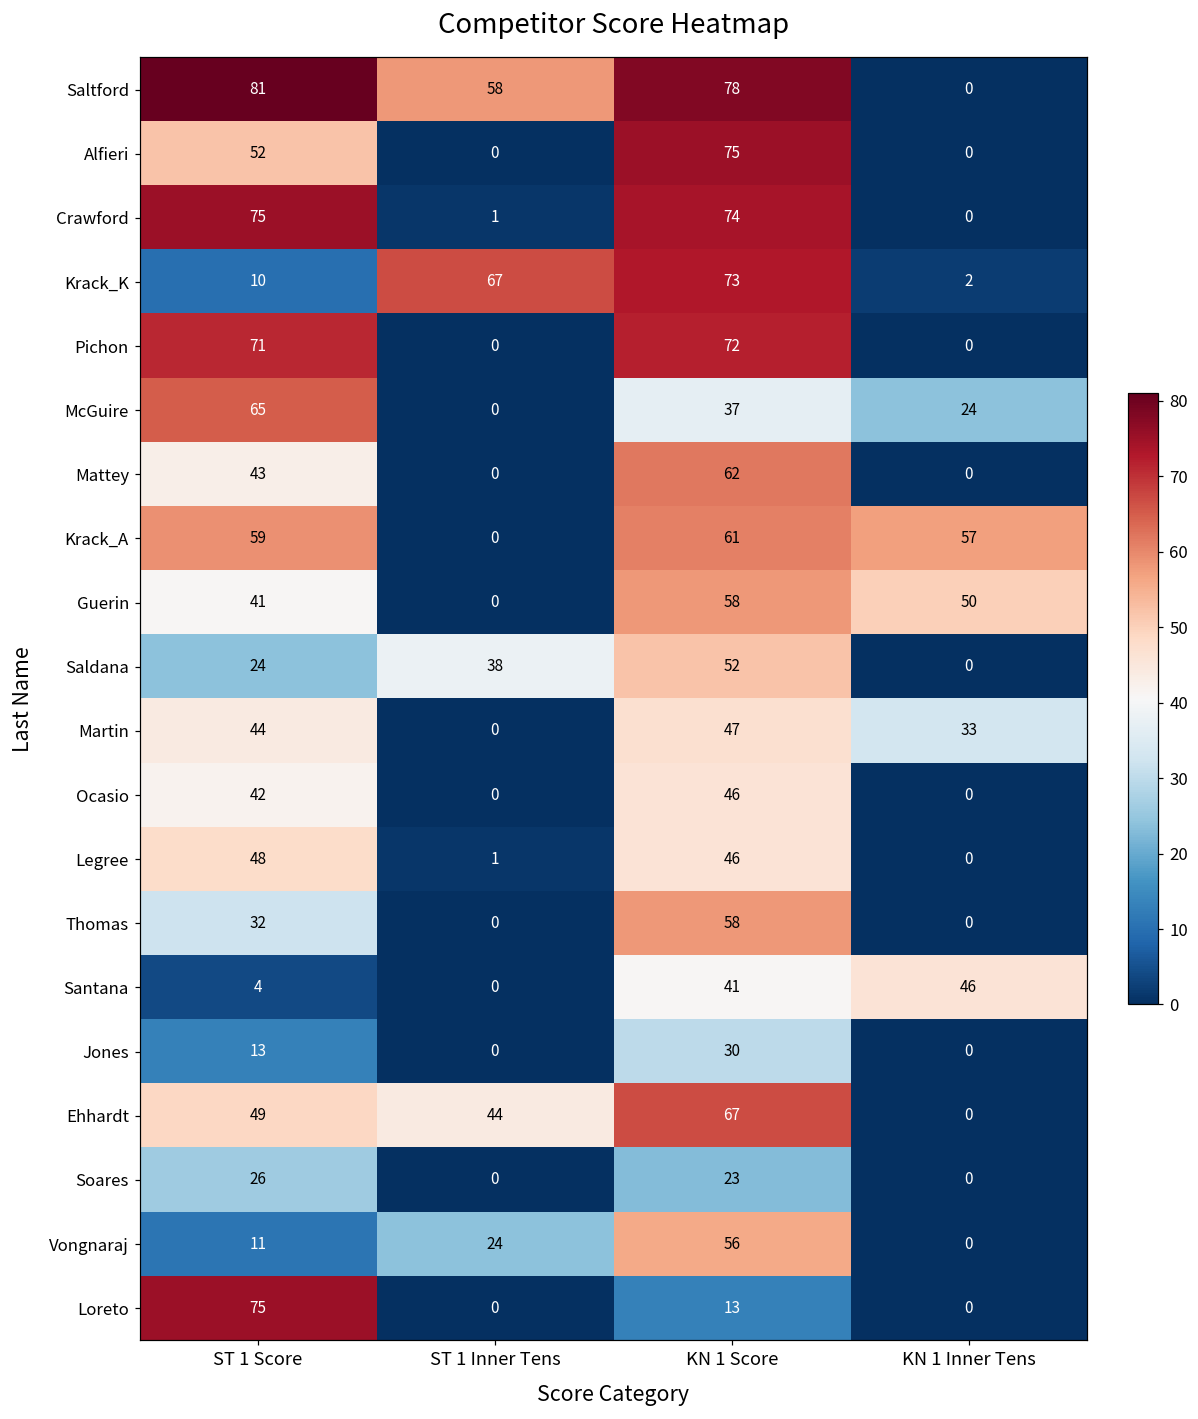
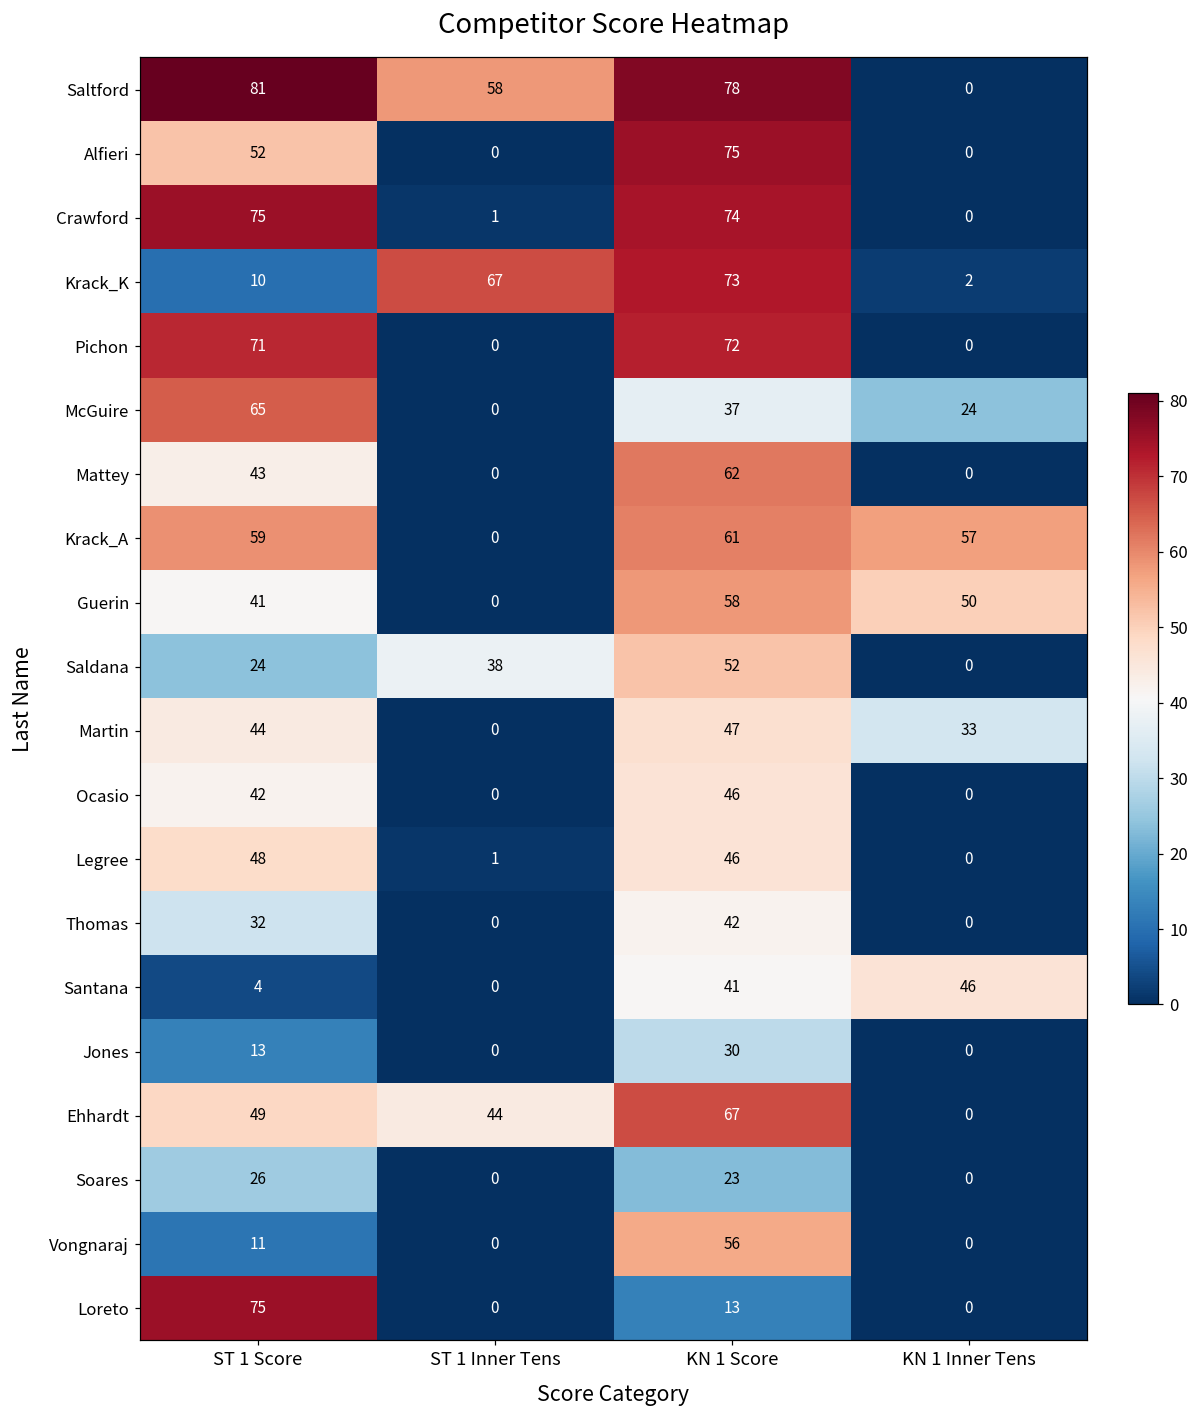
  {
    "Saltford": {
      "ST 1 Score": 81,
      "ST 1 Inner Tens": 58,
      "KN 1 Score": 78,
      "KN 1 Inner Tens": 0
    },
    "Alfieri": {
      "ST 1 Score": 52,
      "ST 1 Inner Tens": 0,
      "KN 1 Score": 75,
      "KN 1 Inner Tens": 0
    },
    "Crawford": {
      "ST 1 Score": 75,
      "ST 1 Inner Tens": 1,
      "KN 1 Score": 74,
      "KN 1 Inner Tens": 0
    },
    "Krack_K": {
      "ST 1 Score": 10,
      "ST 1 Inner Tens": 67,
      "KN 1 Score": 73,
      "KN 1 Inner Tens": 2
    },
    "Pichon": {
      "ST 1 Score": 71,
      "ST 1 Inner Tens": 0,
      "KN 1 Score": 72,
      "KN 1 Inner Tens": 0
    },
    "McGuire": {
      "ST 1 Score": 65,
      "ST 1 Inner Tens": 0,
      "KN 1 Score": 37,
      "KN 1 Inner Tens": 24
    },
    "Mattey": {
      "ST 1 Score": 43,
      "ST 1 Inner Tens": 0,
      "KN 1 Score": 62,
      "KN 1 Inner Tens": 0
    },
    "Krack_A": {
      "ST 1 Score": 59,
      "ST 1 Inner Tens": 0,
      "KN 1 Score": 61,
      "KN 1 Inner Tens": 57
    },
    "Guerin": {
      "ST 1 Score": 41,
      "ST 1 Inner Tens": 0,
      "KN 1 Score": 58,
      "KN 1 Inner Tens": 50
    },
    "Saldana": {
      "ST 1 Score": 24,
      "ST 1 Inner Tens": 38,
      "KN 1 Score": 52,
      "KN 1 Inner Tens": 0
    },
    "Martin": {
      "ST 1 Score": 44,
      "ST 1 Inner Tens": 0,
      "KN 1 Score": 47,
      "KN 1 Inner Tens": 33
    },
    "Ocasio": {
      "ST 1 Score": 42,
      "ST 1 Inner Tens": 0,
      "KN 1 Score": 46,
      "KN 1 Inner Tens": 0
    },
    "Legree": {
      "ST 1 Score": 48,
      "ST 1 Inner Tens": 1,
      "KN 1 Score": 46,
      "KN 1 Inner Tens": 0
    },
    "Thomas": {
      "ST 1 Score": 32,
      "ST 1 Inner Tens": 0,
-     "KN 1 Score": 58,
+     "KN 1 Score": 42,
      "KN 1 Inner Tens": 0
    },
    "Santana": {
      "ST 1 Score": 4,
      "ST 1 Inner Tens": 0,
      "KN 1 Score": 41,
      "KN 1 Inner Tens": 46
    },
    "Jones": {
      "ST 1 Score": 13,
      "ST 1 Inner Tens": 0,
      "KN 1 Score": 30,
      "KN 1 Inner Tens": 0
    },
    "Ehhardt": {
      "ST 1 Score": 49,
      "ST 1 Inner Tens": 44,
      "KN 1 Score": 67,
      "KN 1 Inner Tens": 0
    },
    "Soares": {
      "ST 1 Score": 26,
      "ST 1 Inner Tens": 0,
      "KN 1 Score": 23,
      "KN 1 Inner Tens": 0
    },
    "Vongnaraj": {
      "ST 1 Score": 11,
-     "ST 1 Inner Tens": 24,
+     "ST 1 Inner Tens": 0,
      "KN 1 Score": 56,
      "KN 1 Inner Tens": 0
    },
    "Loreto": {
      "ST 1 Score": 75,
      "ST 1 Inner Tens": 0,
      "KN 1 Score": 13,
      "KN 1 Inner Tens": 0
    }
  }
